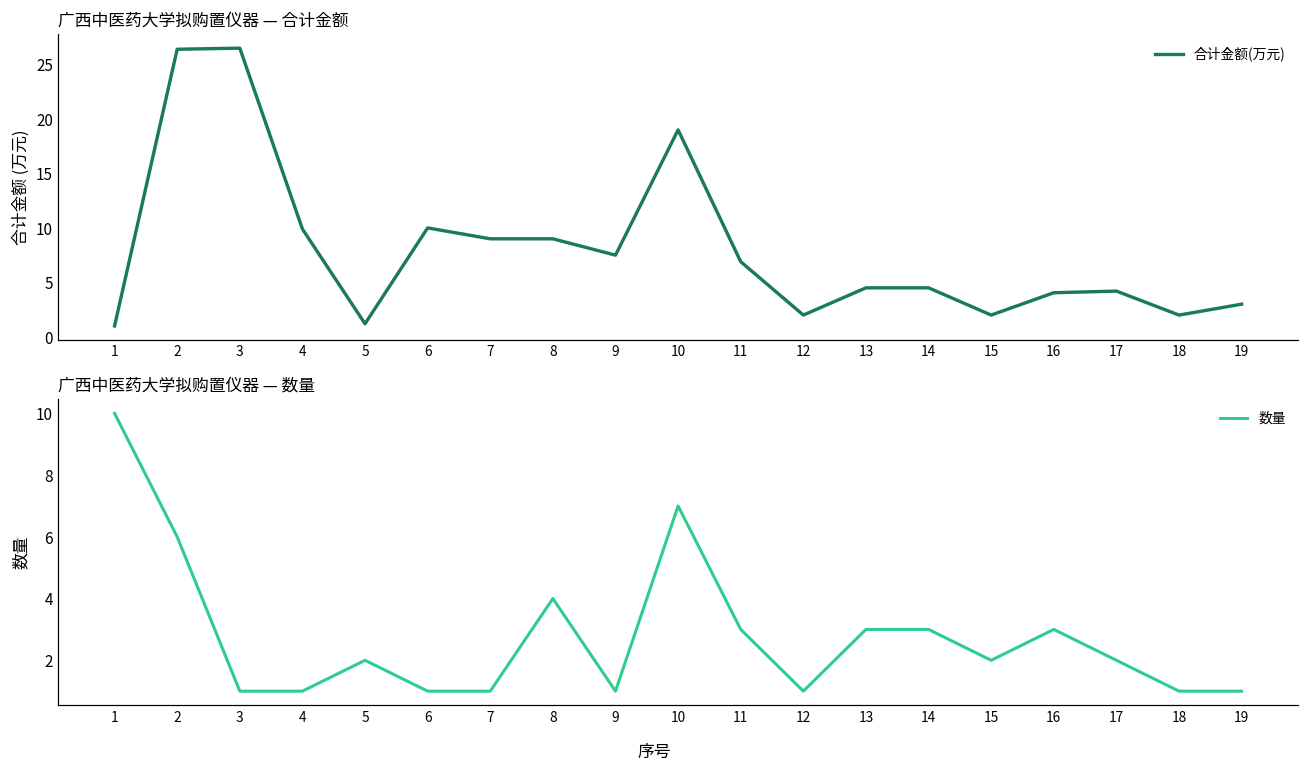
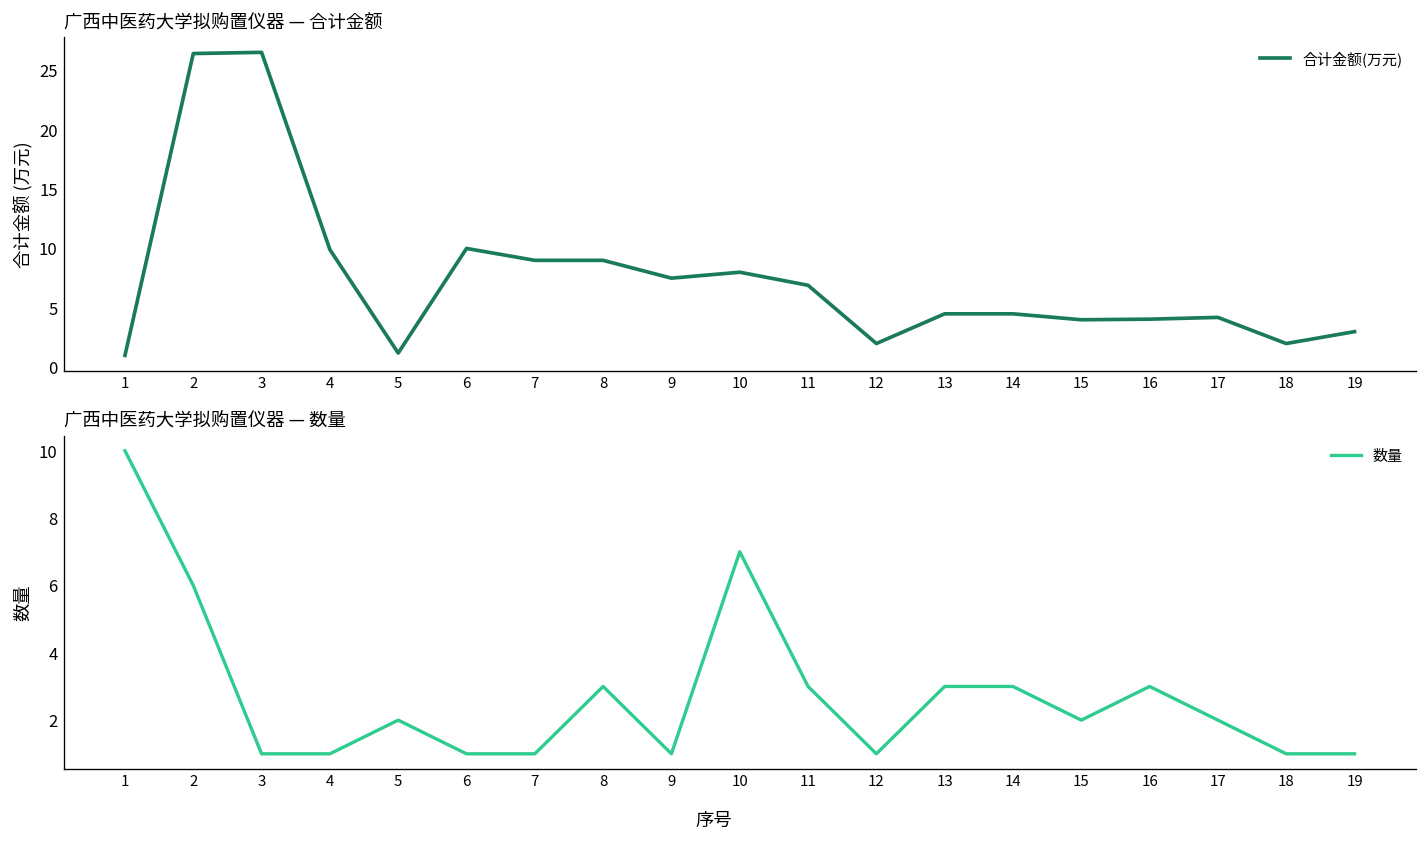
  {
    "广西中医药大学拟购置仪器 — 合计金额": {
      "1": 1,
      "2": 26,
      "3": 27,
      "4": 10,
      "5": 1,
      "6": 10,
      "7": 9,
      "8": 9,
      "9": 8,
-     "10": 19,
+     "10": 8,
      "11": 7,
      "12": 2,
      "13": 5,
      "14": 5,
-     "15": 2,
+     "15": 4,
      "16": 4,
      "17": 4,
      "18": 2,
      "19": 3
    },
    "广西中医药大学拟购置仪器 — 数量": {
      "1": 10,
      "2": 6,
      "3": 1,
      "4": 1,
      "5": 2,
      "6": 1,
      "7": 1,
-     "8": 4,
+     "8": 3,
      "9": 1,
      "10": 7,
      "11": 3,
      "12": 1,
      "13": 3,
      "14": 3,
      "15": 2,
      "16": 3,
      "17": 2,
      "18": 1,
      "19": 1
    }
  }
